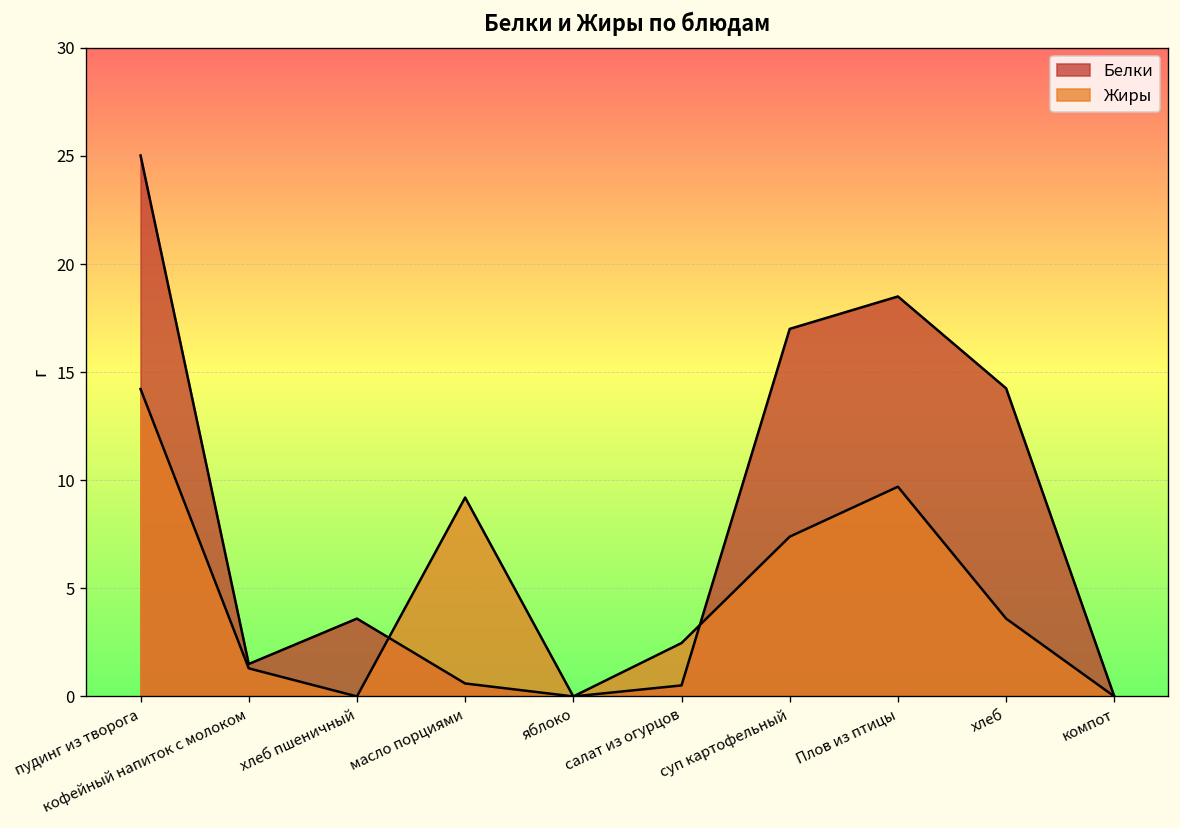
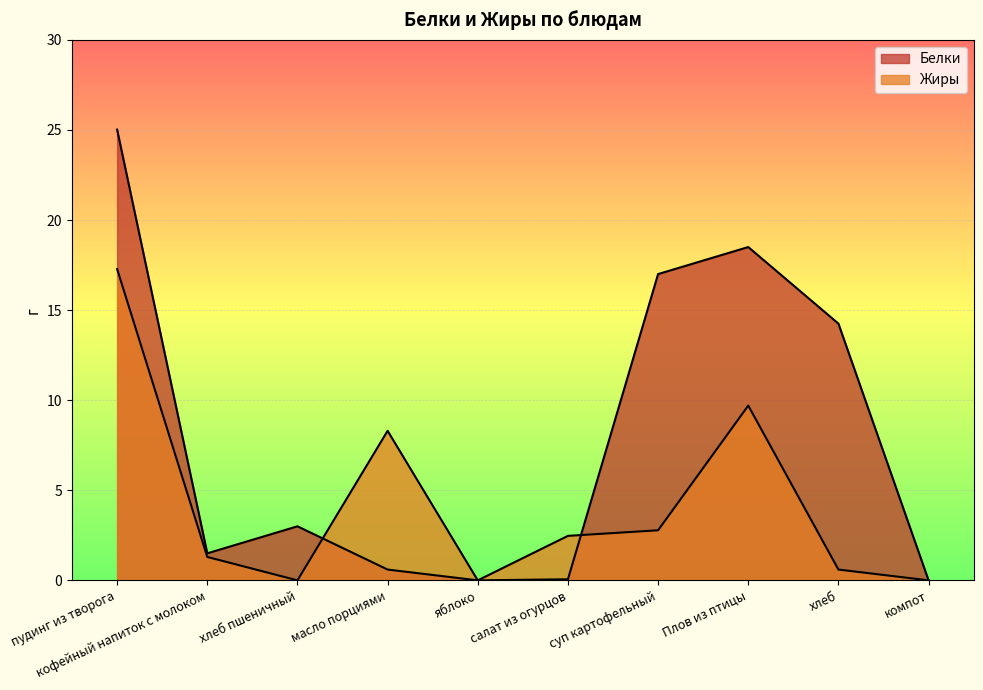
  {
    "Белки": {
      "пудинг из творога": 25.0,
      "кофейный напиток с молоком": 1.5,
-     "хлеб пшеничный": 3.6,
+     "хлеб пшеничный": 3.0,
      "масло порциями": 0.6,
-     "салат из огурцов": 0.5,
+     "салат из огурцов": 0.1,
      "суп картофельный": 17.0,
      "Плов из птицы": 18.5,
      "хлеб": 14.3
    },
    "Жиры": {
-     "пудинг из творога": 14.2,
+     "пудинг из творога": 17.3,
      "кофейный напиток с молоком": 1.3,
      "хлеб пшеничный": 0.0,
-     "масло порциями": 9.2,
+     "масло порциями": 8.3,
      "салат из огурцов": 2.5,
-     "суп картофельный": 7.4,
+     "суп картофельный": 2.8,
      "Плов из птицы": 9.7,
-     "хлеб": 3.6
+     "хлеб": 0.6
    }
  }
